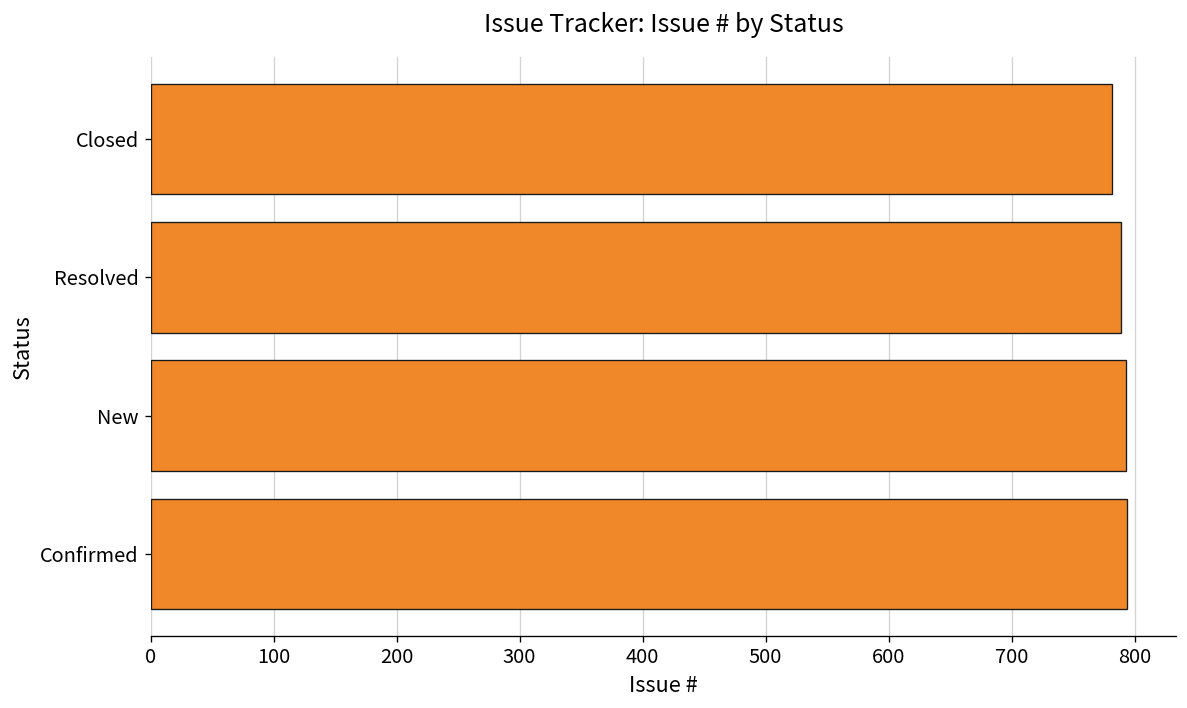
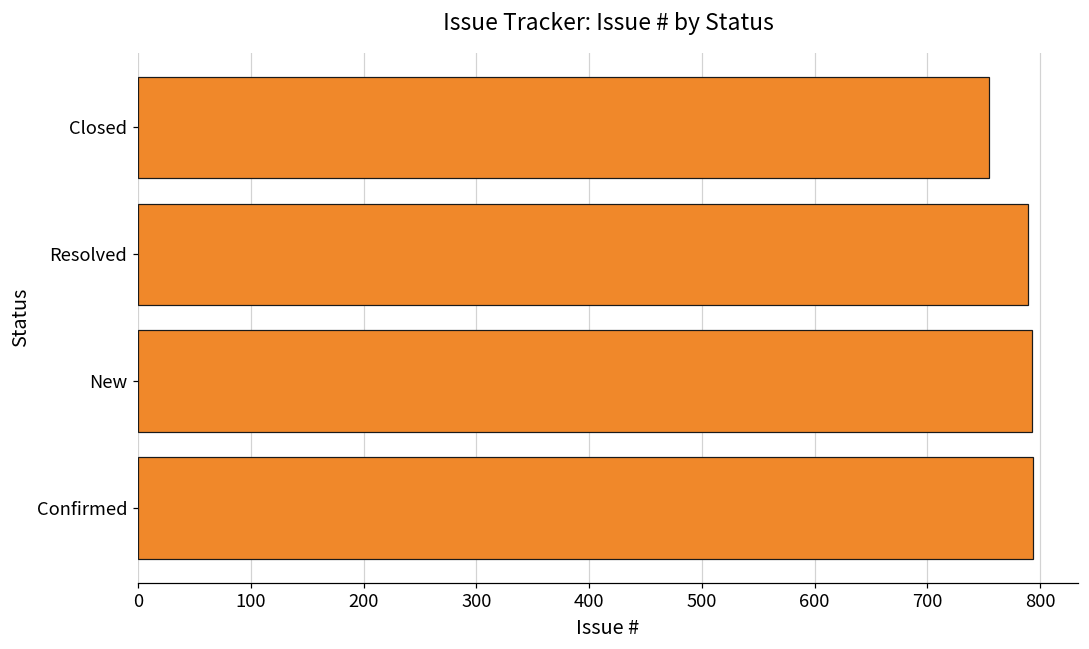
  {
-   "Closed": 782,
+   "Closed": 755,
    "Resolved": 789,
    "New": 793,
    "Confirmed": 794
  }
